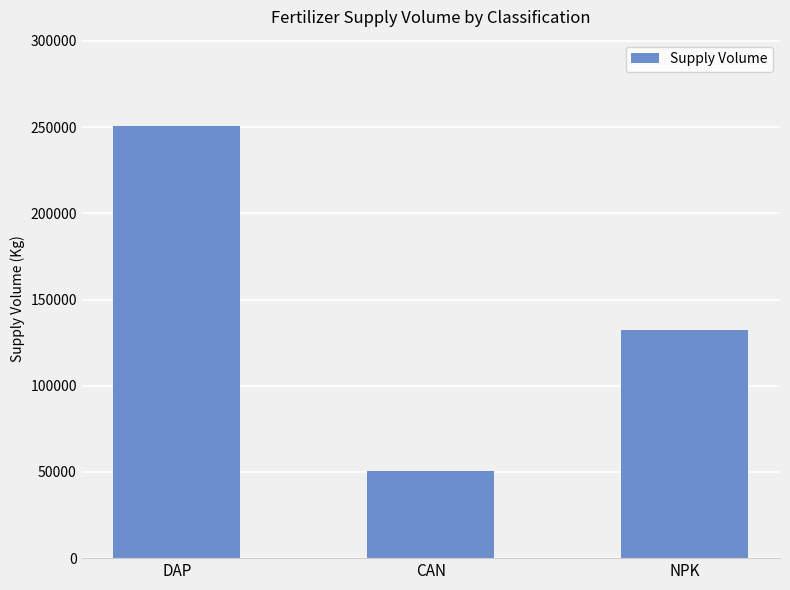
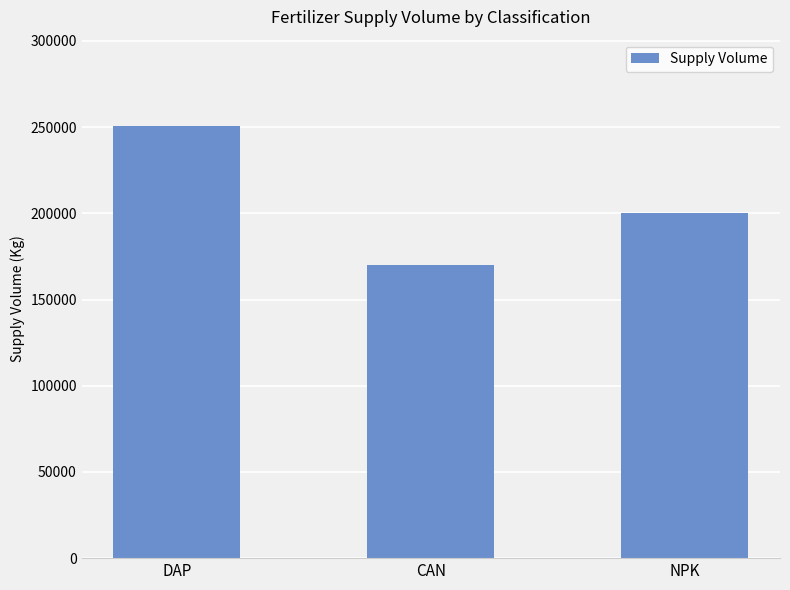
  {
    "DAP": 251000,
-   "CAN": 50000,
-   "NPK": 132000
+   "CAN": 170000,
+   "NPK": 200000
  }
